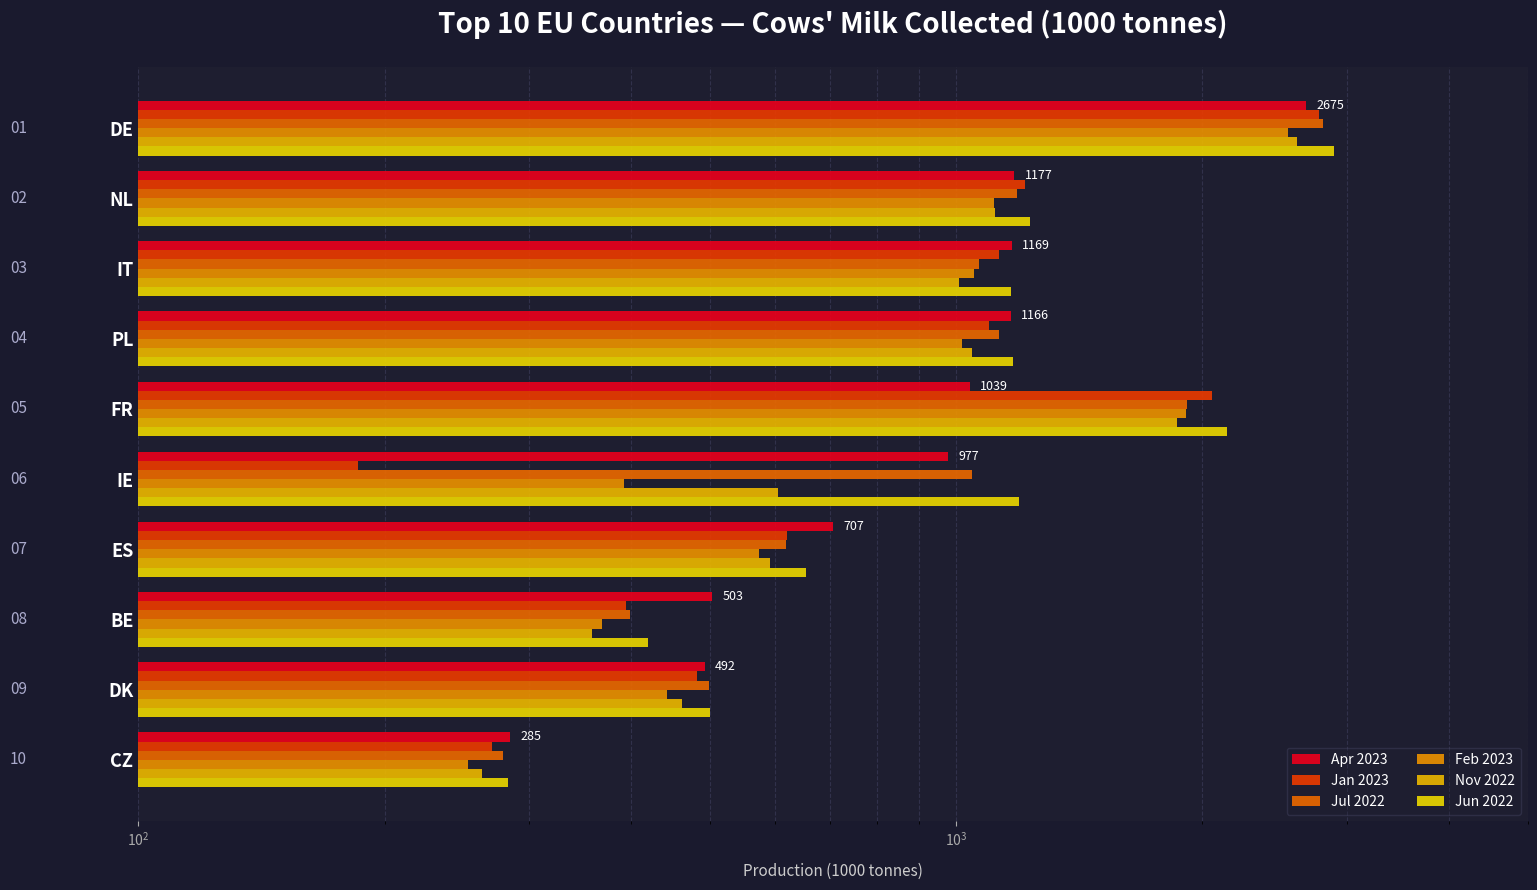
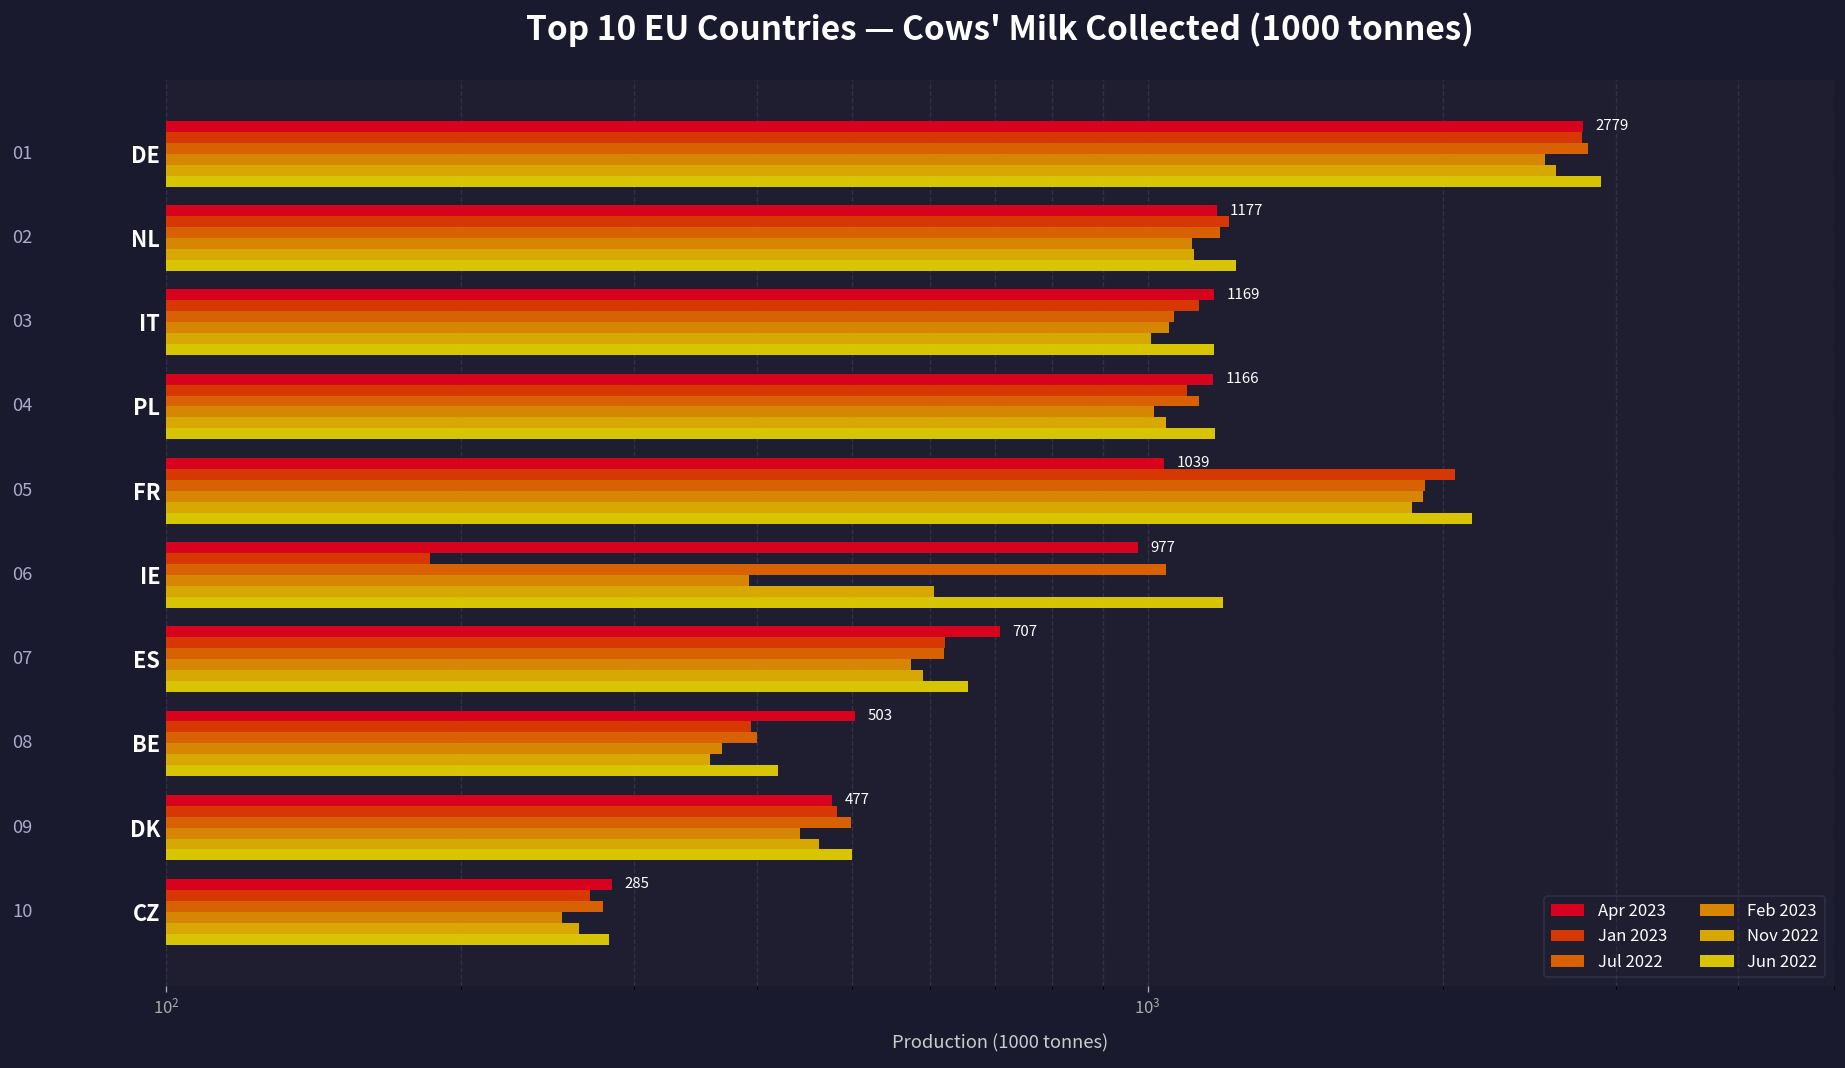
  {
    "Apr 2023": {
-     "DE": 2675,
+     "DE": 2779,
      "NL": 1177,
      "IT": 1169,
      "PL": 1166,
      "FR": 1039,
      "IE": 977,
      "ES": 707,
      "BE": 503,
-     "DK": 492,
+     "DK": 477,
      "CZ": 285
    }
  }
